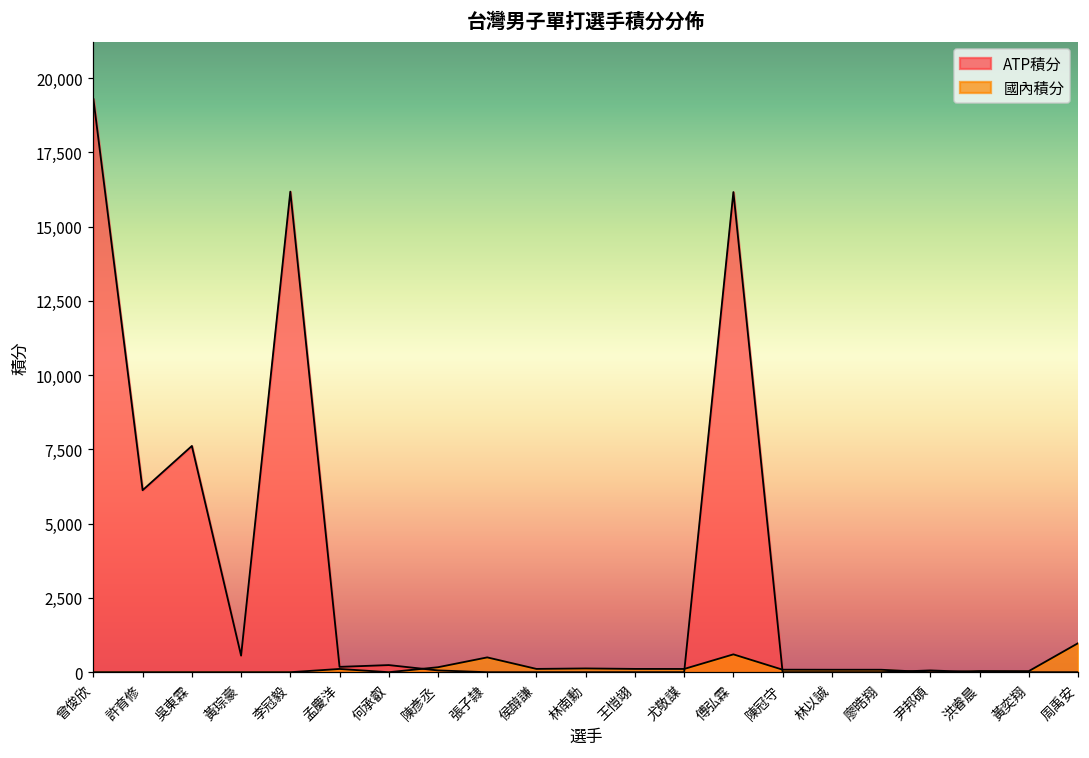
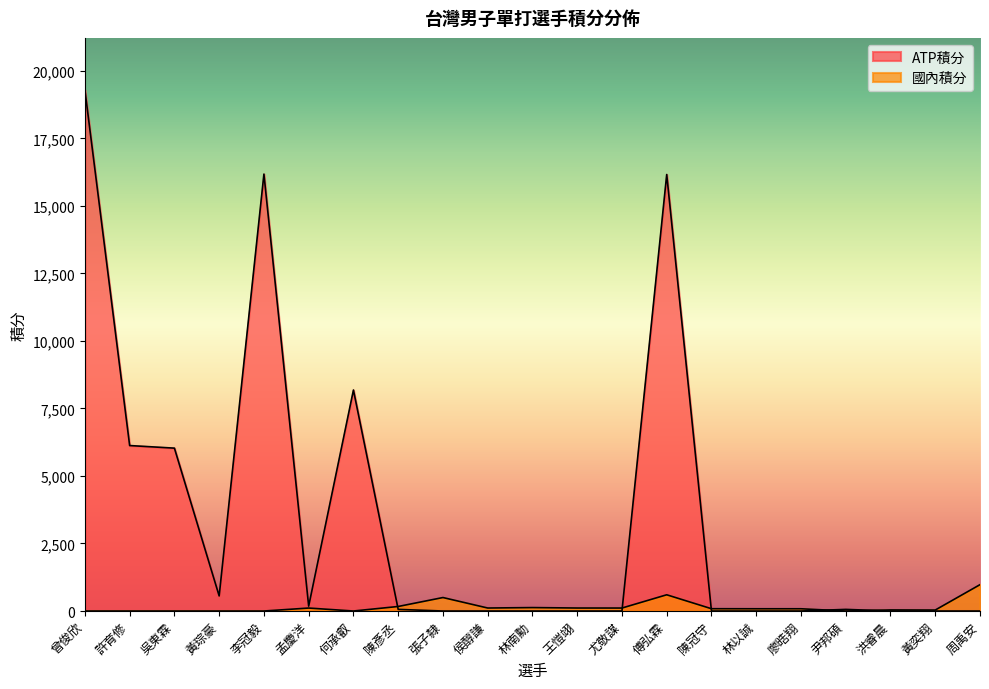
  {
    "ATP積分": {
      "曾俊欣": "19,300",
      "許育修": "6,100",
-     "吳東霖": "7,600",
+     "吳東霖": "6,000",
      "黃琮豪": "600",
      "李冠毅": "16,200",
-     "何承叡": "200",
+     "何承叡": "8,200",
      "陳彥丞": "100",
      "張子隸": "0",
      "侯醇謙": "0",
      "林南勳": "0",
      "王愷翊": "0",
      "尤敬謀": "0",
      "傅弘霖": "16,200",
      "周禹安": "0"
    },
    "國內積分": {
      "曾俊欣": "0",
      "許育修": "0",
      "吳東霖": "0",
      "黃琮豪": "0",
      "李冠毅": "0",
      "何承叡": "0",
      "陳彥丞": "200",
      "張子隸": "500",
      "侯醇謙": "100",
      "林南勳": "100",
      "王愷翊": "100",
      "尤敬謀": "100",
      "傅弘霖": "600",
      "周禹安": "1,000"
    }
  }
